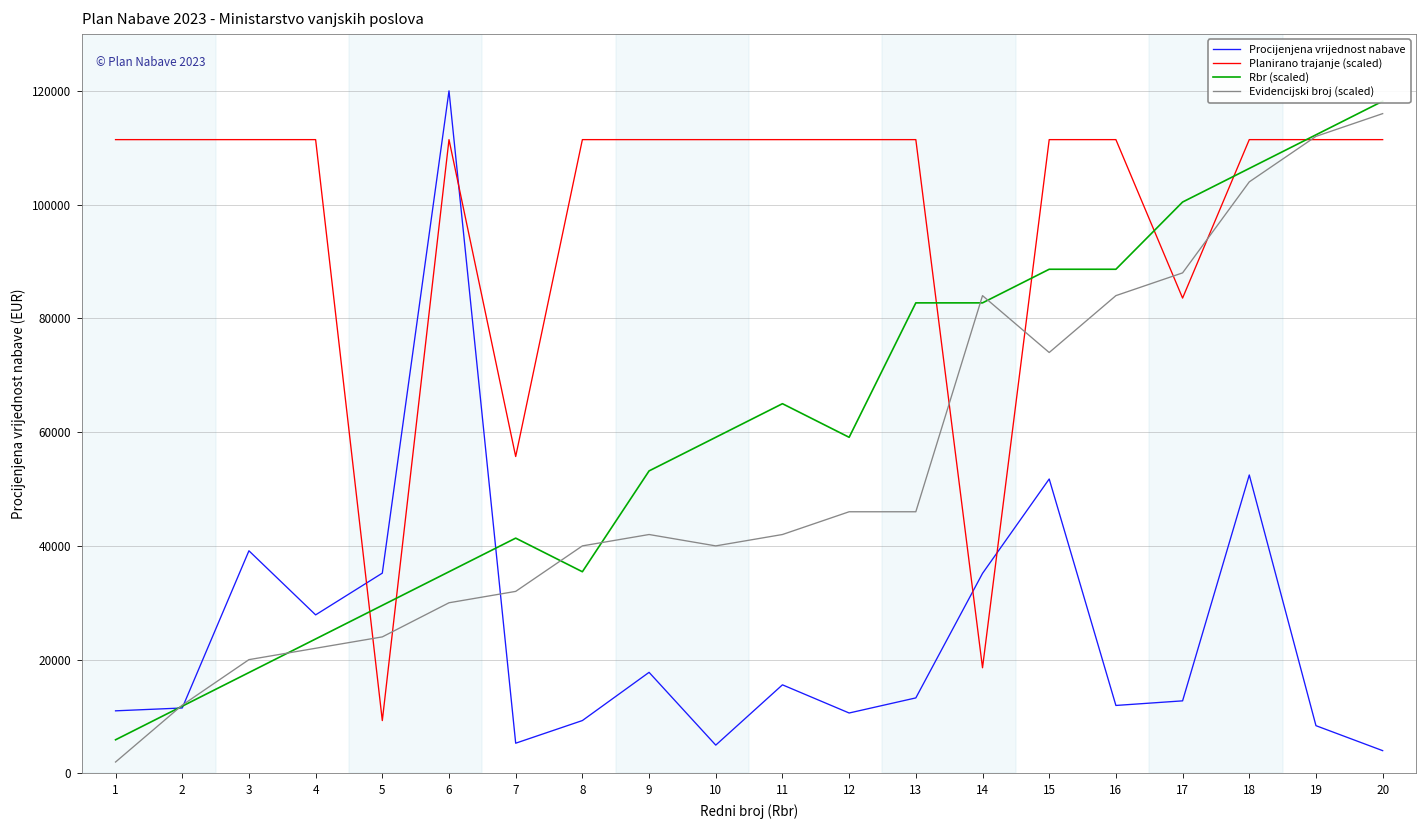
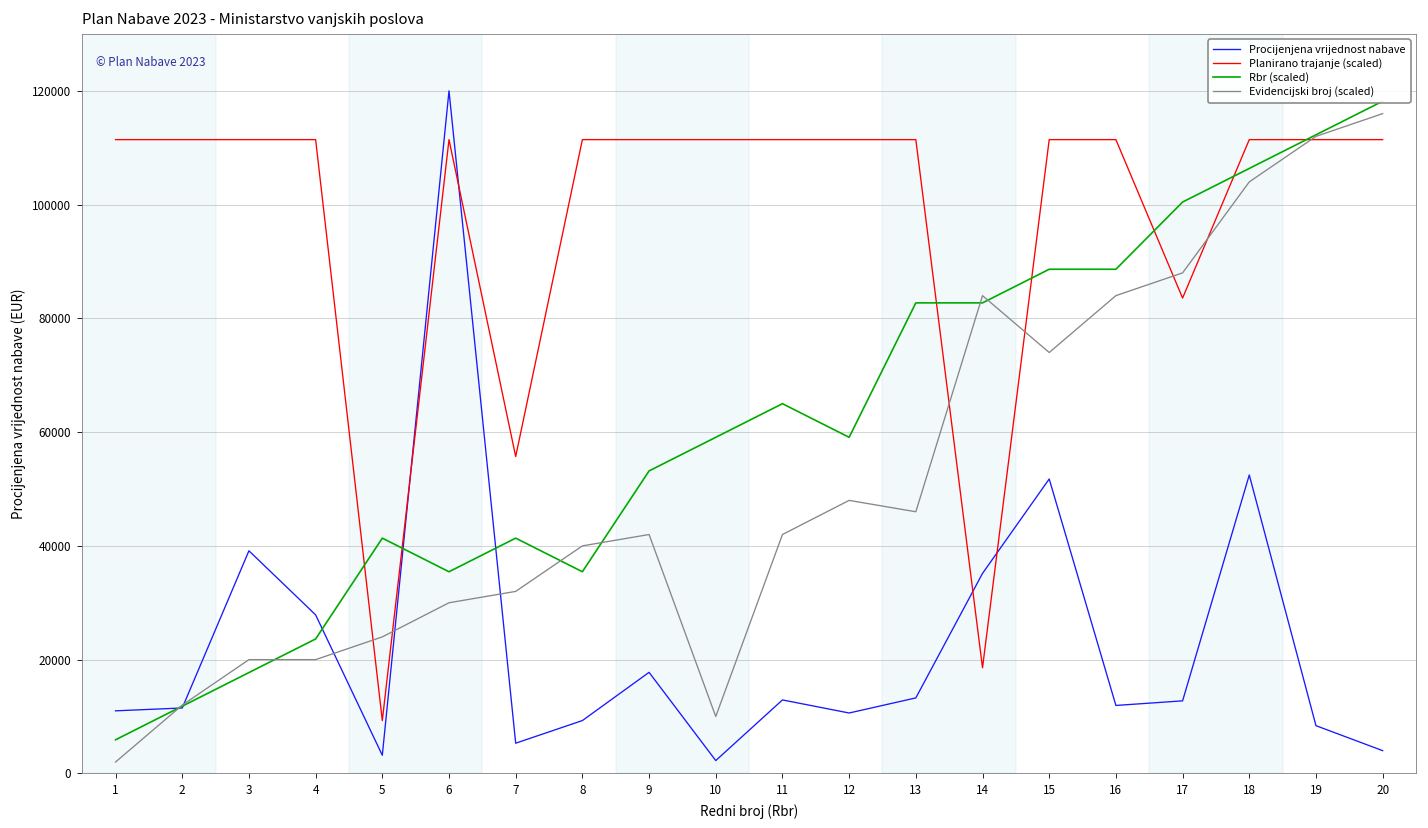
  {
    "Procijenjena vrijednost nabave": {
      "1": 11000,
      "3": 39000,
      "4": 28000,
-     "5": 35000,
+     "5": 3000,
      "6": 120000,
      "7": 5000,
      "8": 9000,
      "9": 18000,
-     "10": 5000,
-     "11": 16000,
+     "10": 2000,
+     "11": 13000,
      "12": 11000,
      "13": 13000,
      "14": 35000,
      "15": 52000,
      "16": 12000,
      "17": 13000,
      "18": 52000,
      "19": 8000,
      "20": 4000
    },
    "Planirano trajanje (scaled)": {
      "1": 111000,
      "2": 111000,
      "3": 111000,
      "4": 111000,
      "5": 9000,
      "6": 111000,
      "7": 56000,
      "8": 111000,
      "9": 111000,
      "10": 111000,
      "11": 111000,
      "12": 111000,
      "13": 111000,
      "14": 19000,
      "15": 111000,
      "16": 111000,
      "17": 84000,
      "18": 111000,
      "19": 111000,
      "20": 111000
    },
    "Rbr (scaled)": {
      "1": 6000,
      "3": 18000,
      "4": 24000,
-     "5": 30000,
+     "5": 41000,
      "6": 35000,
      "7": 41000,
      "8": 35000,
      "9": 53000,
      "10": 59000,
      "11": 65000,
      "12": 59000,
      "13": 83000,
      "14": 83000,
      "15": 89000,
      "16": 89000,
      "17": 100000,
      "18": 106000
    },
    "Evidencijski broj (scaled)": {
      "1": 2000,
      "3": 20000,
-     "4": 22000,
+     "4": 20000,
      "5": 24000,
      "6": 30000,
      "7": 32000,
      "8": 40000,
      "9": 42000,
-     "10": 40000,
+     "10": 10000,
      "11": 42000,
-     "12": 46000,
+     "12": 48000,
      "13": 46000,
      "14": 84000,
      "15": 74000,
      "16": 84000,
      "17": 88000,
      "18": 104000,
      "20": 116000
    }
  }
